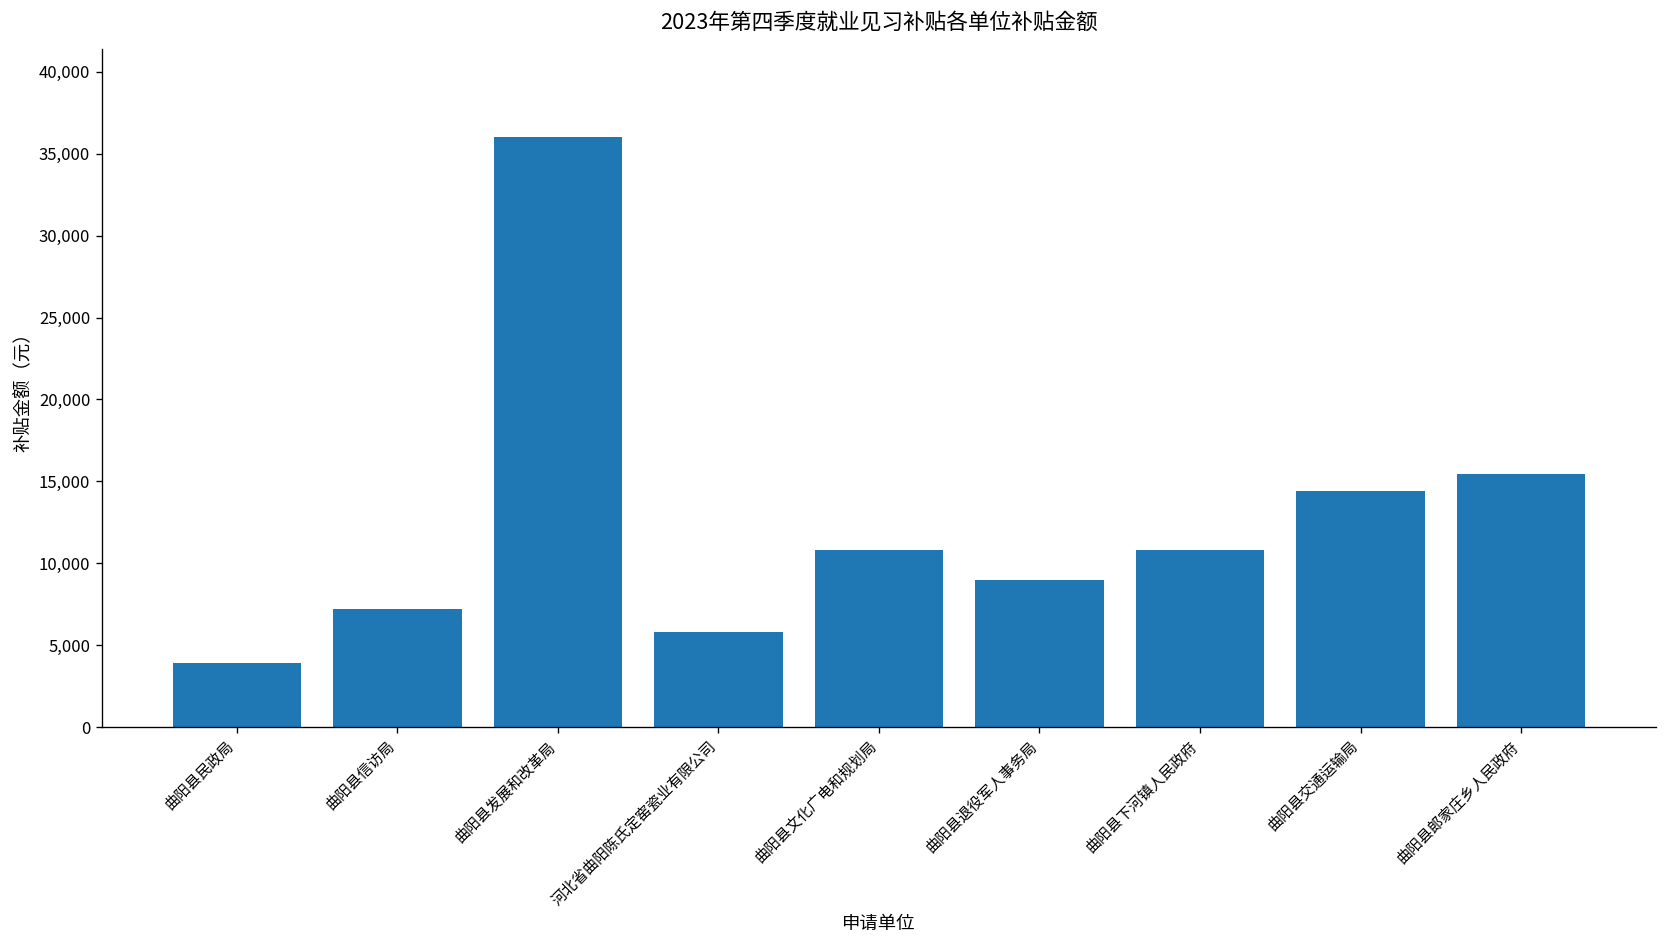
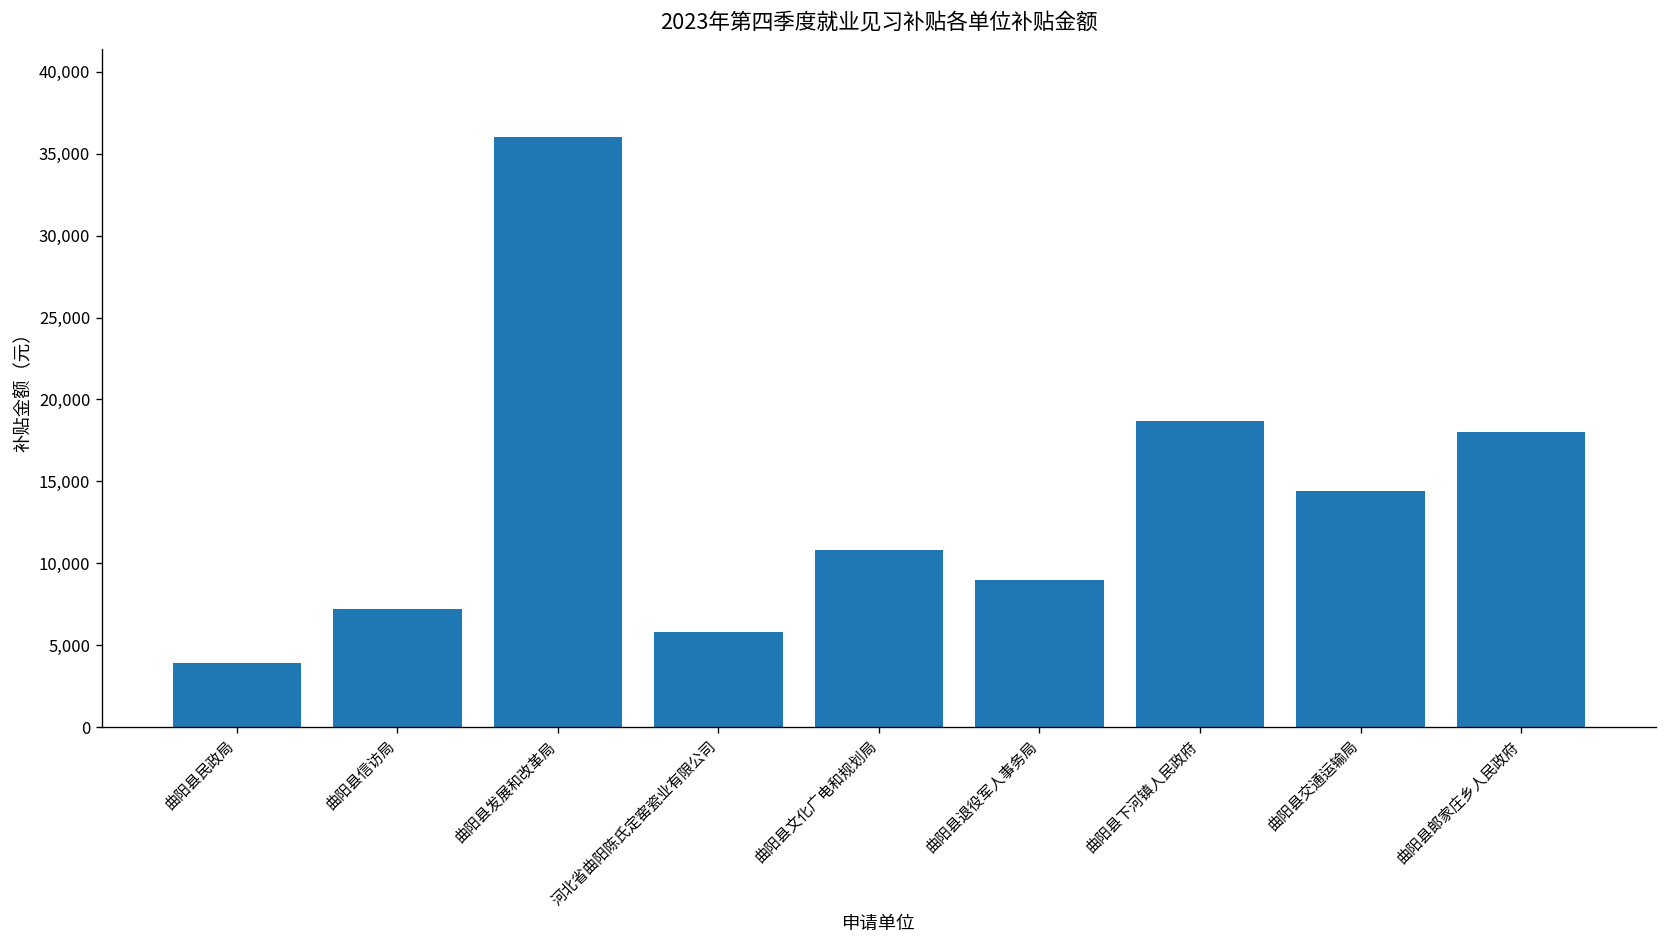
  {
    "曲阳县民政局": "3,900",
    "曲阳县信访局": "7,200",
    "曲阳县发展和改革局": "36,000",
    "河北省曲阳陈氏定窑瓷业有限公司": "5,800",
    "曲阳县文化广电和规划局": "10,800",
    "曲阳县退役军人事务局": "9,000",
-   "曲阳县下河镇人民政府": "10,800",
+   "曲阳县下河镇人民政府": "18,700",
    "曲阳县交通运输局": "14,400",
-   "曲阳县郎家庄乡人民政府": "15,400"
+   "曲阳县郎家庄乡人民政府": "18,000"
  }
